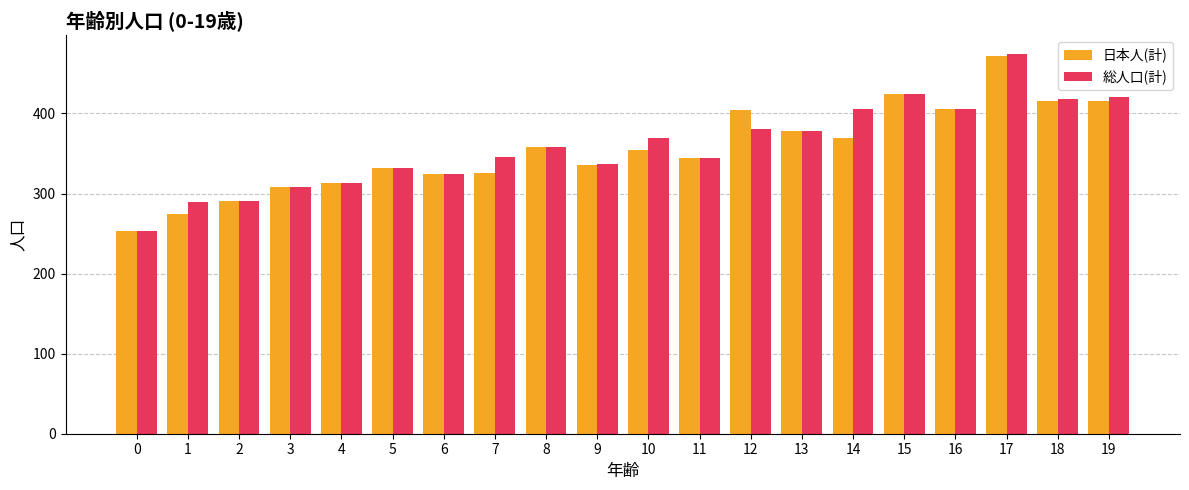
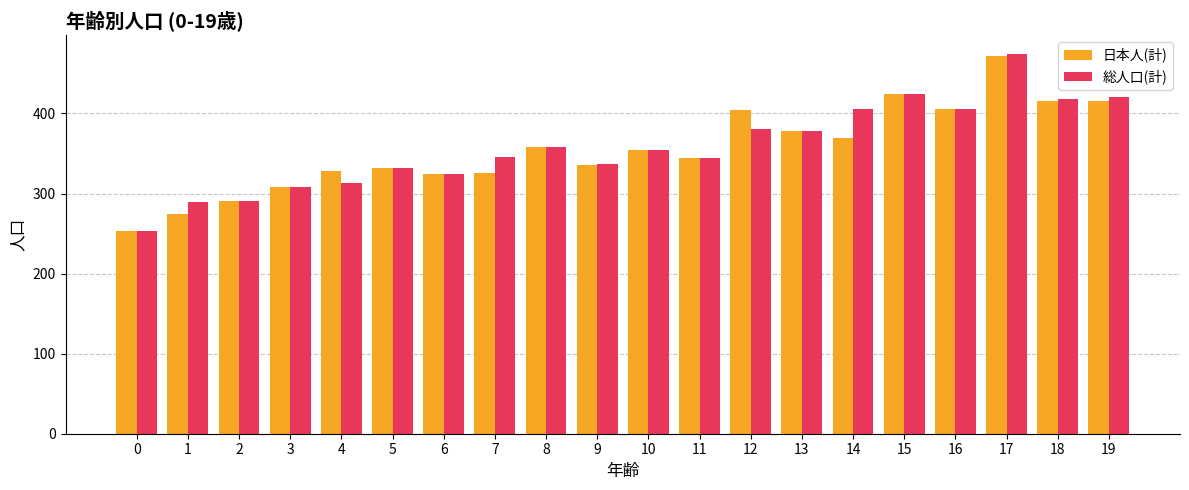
  {
    "日本人(計)": {
      "0": 250,
      "1": 280,
      "2": 290,
      "3": 310,
-     "4": 310,
+     "4": 330,
      "5": 330,
      "6": 320,
      "7": 330,
      "8": 360,
      "9": 340,
      "10": 350,
      "11": 340,
      "12": 400,
      "13": 380,
      "14": 370,
      "15": 420,
      "16": 410,
      "17": 470,
      "18": 420,
      "19": 420
    },
    "総人口(計)": {
      "0": 250,
      "1": 290,
      "2": 290,
      "3": 310,
      "4": 310,
      "5": 330,
      "6": 320,
      "7": 350,
      "8": 360,
      "9": 340,
-     "10": 370,
+     "10": 350,
      "11": 340,
      "12": 380,
      "13": 380,
      "14": 410,
      "15": 420,
      "16": 410,
      "17": 470,
      "18": 420,
      "19": 420
    }
  }
